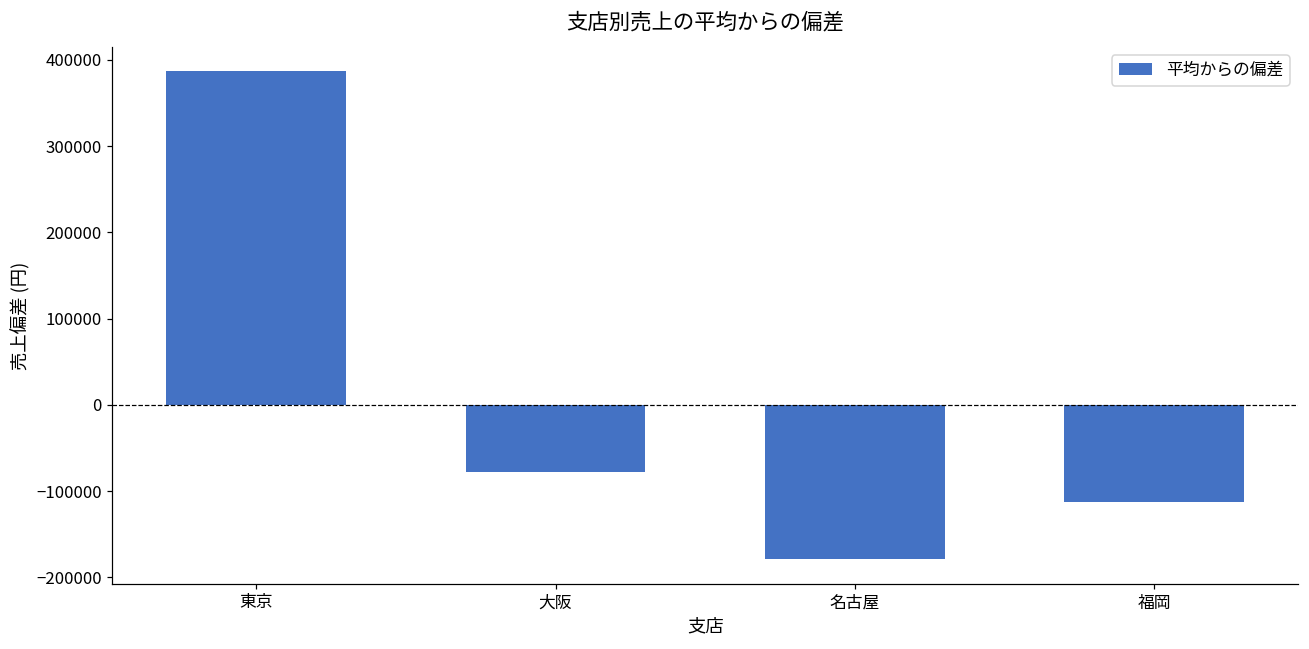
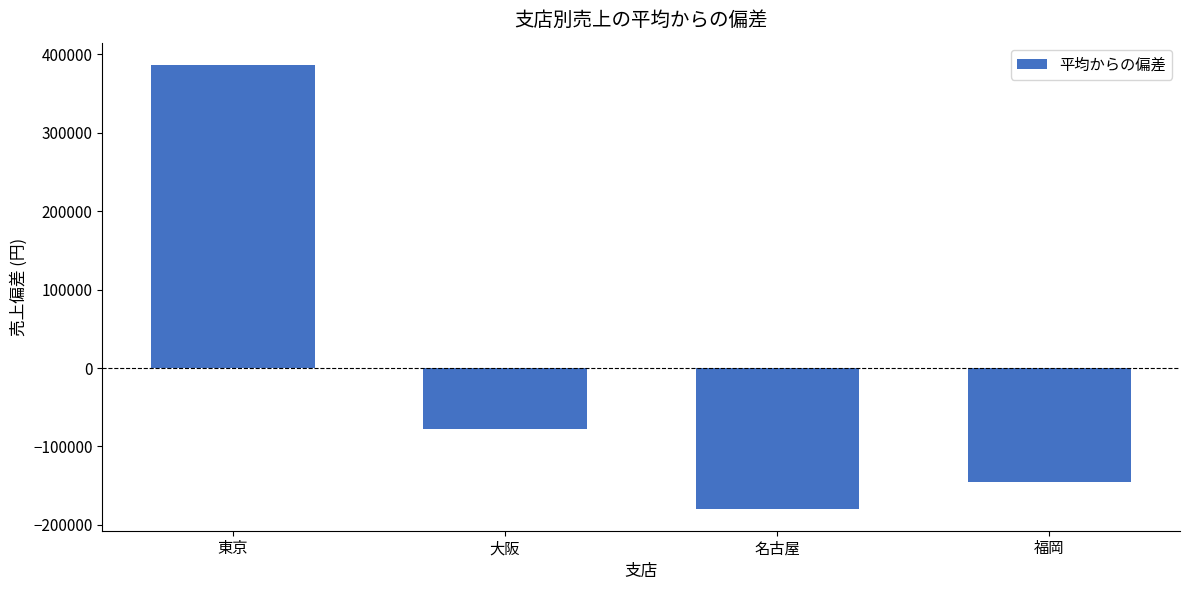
  {
    "東京": 390000,
    "大阪": -80000,
    "名古屋": -180000,
-   "福岡": -110000
+   "福岡": -150000
  }
